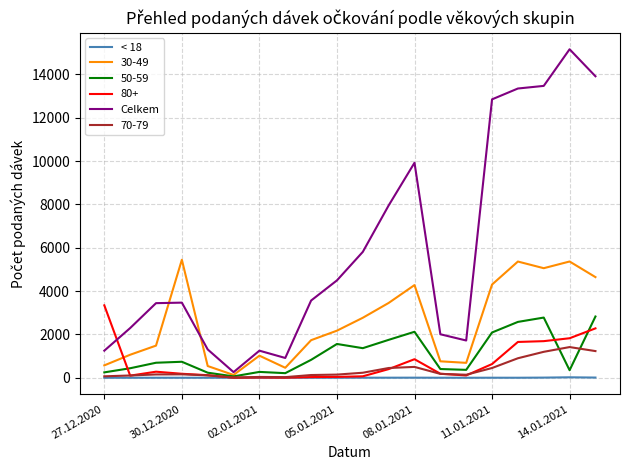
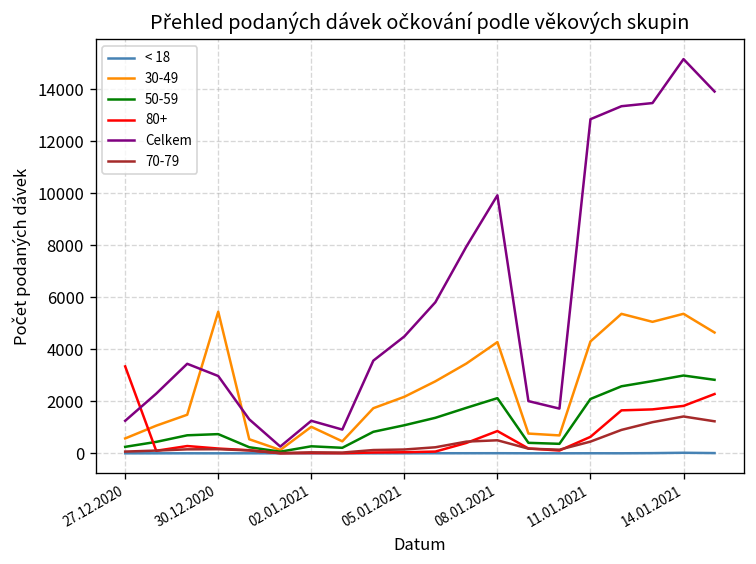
  {
    "< 18": {
      "30.12.2020": 0,
      "08.01.2021": 0,
      "11.01.2021": 0,
      "14.01.2021": 0
    },
    "30-49": {
      "27.12.2020": 600,
      "30.12.2020": 5400,
      "02.01.2021": 1000,
      "05.01.2021": 2200,
      "08.01.2021": 4300,
      "11.01.2021": 4300,
      "14.01.2021": 5400
    },
    "50-59": {
      "27.12.2020": 200,
      "30.12.2020": 700,
      "02.01.2021": 300,
-     "05.01.2021": 1600,
+     "05.01.2021": 1100,
      "08.01.2021": 2100,
      "11.01.2021": 2100,
-     "14.01.2021": 300
+     "14.01.2021": 3000
    },
    "80+": {
      "27.12.2020": 3300,
      "08.01.2021": 900,
      "11.01.2021": 600,
      "14.01.2021": 1800
    },
    "Celkem": {
      "27.12.2020": 1300,
-     "30.12.2020": 3500,
+     "30.12.2020": 3000,
      "02.01.2021": 1300,
      "05.01.2021": 4500,
      "08.01.2021": 9900,
      "11.01.2021": 12800,
      "14.01.2021": 15200
    },
    "70-79": {
      "08.01.2021": 500,
      "11.01.2021": 500,
      "14.01.2021": 1400
    }
  }
